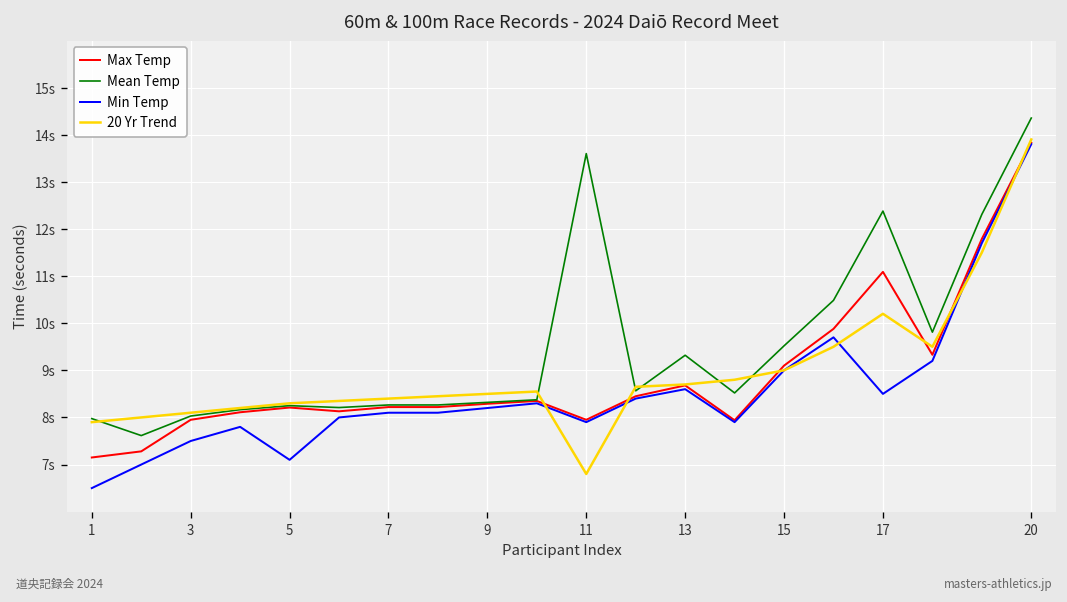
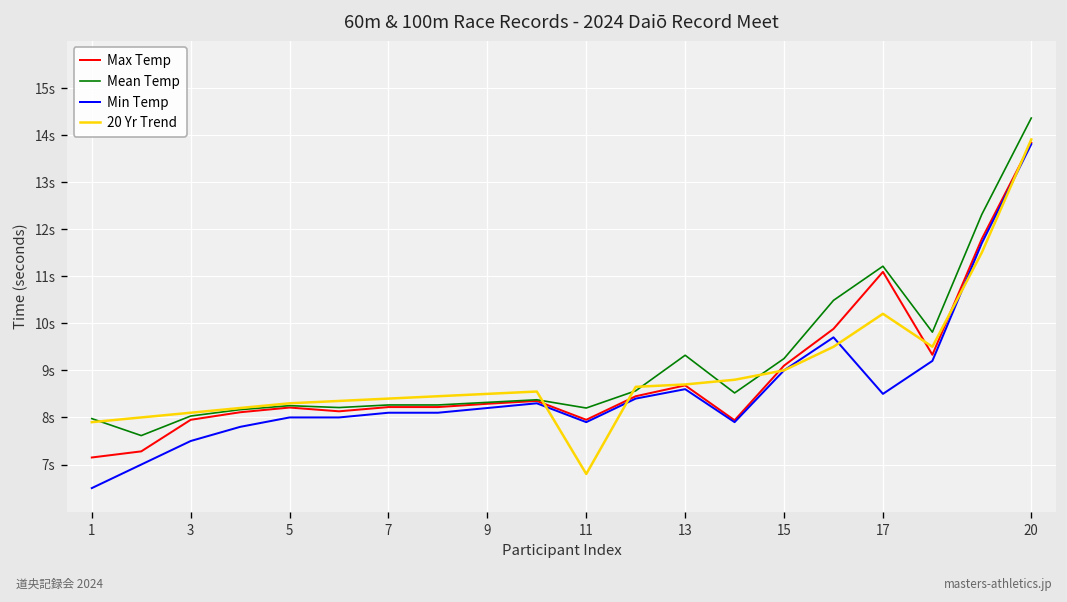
  {
    "Max Temp": {
      "1": "7.2s",
      "3": "8.0s",
      "15": "9.1s",
      "17": "11.1s"
    },
    "Mean Temp": {
      "1": "8.0s",
      "3": "8.0s",
-     "11": "13.6s",
+     "11": "8.2s",
      "13": "9.3s",
-     "15": "9.5s",
-     "17": "12.4s",
+     "15": "9.3s",
+     "17": "11.2s",
      "20": "14.4s"
    },
    "Min Temp": {
      "1": "6.5s",
      "3": "7.5s",
-     "5": "7.1s",
+     "5": "8.0s",
      "7": "8.1s",
      "9": "8.2s",
      "13": "8.6s",
      "17": "8.5s"
    },
    "20 Yr Trend": {
      "1": "7.9s",
      "3": "8.1s",
      "7": "8.4s",
      "9": "8.5s",
      "11": "6.8s",
      "17": "10.2s",
      "20": "13.9s"
    }
  }
